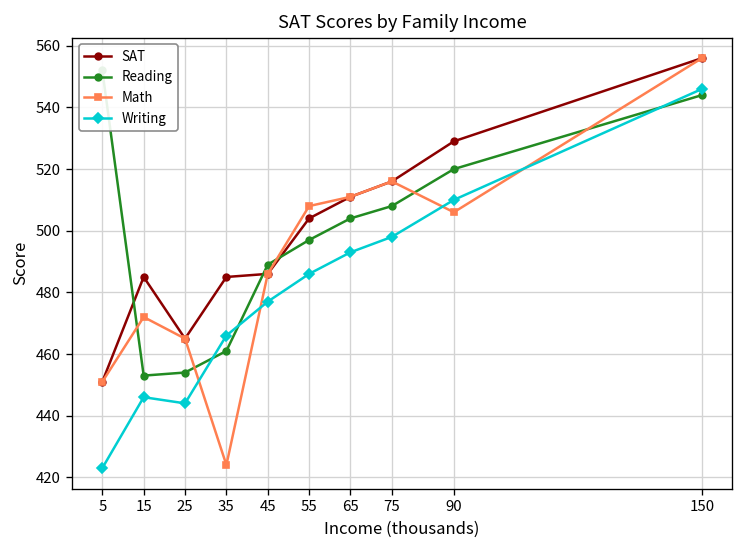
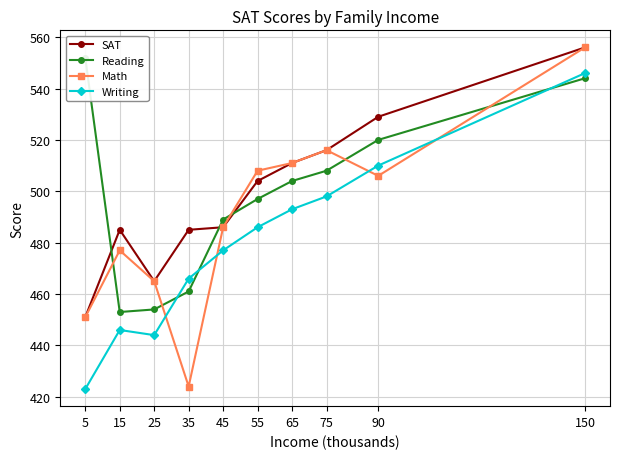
  {
    "SAT": {
      "15": 485,
      "35": 485,
      "55": 504,
      "90": 529
    },
    "Reading": {
      "15": 453,
      "25": 454,
      "35": 461,
      "45": 489,
      "55": 497,
      "65": 504,
      "75": 508,
      "90": 520,
      "150": 544
    },
    "Math": {
-     "15": 472,
+     "15": 477,
      "35": 424,
      "55": 508,
      "90": 506
    },
    "Writing": {
      "5": 423,
      "15": 446,
      "25": 444,
      "35": 466,
      "45": 477,
      "55": 486,
      "65": 493,
      "75": 498,
      "90": 510,
      "150": 546
    }
  }
